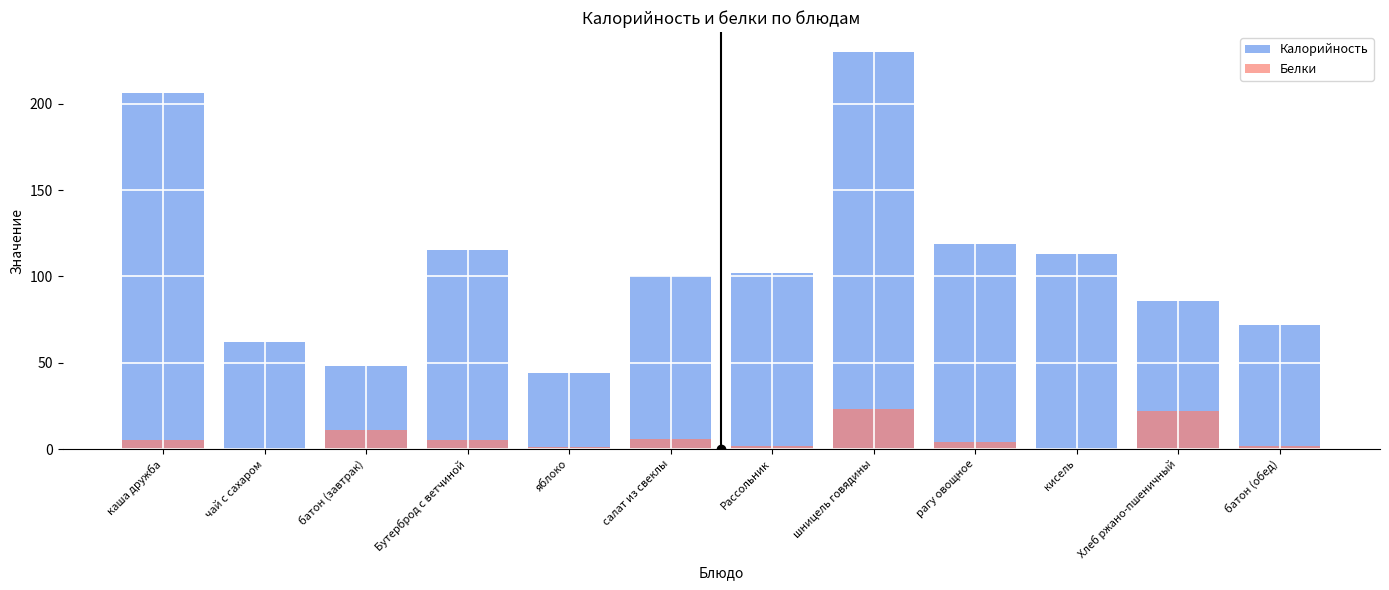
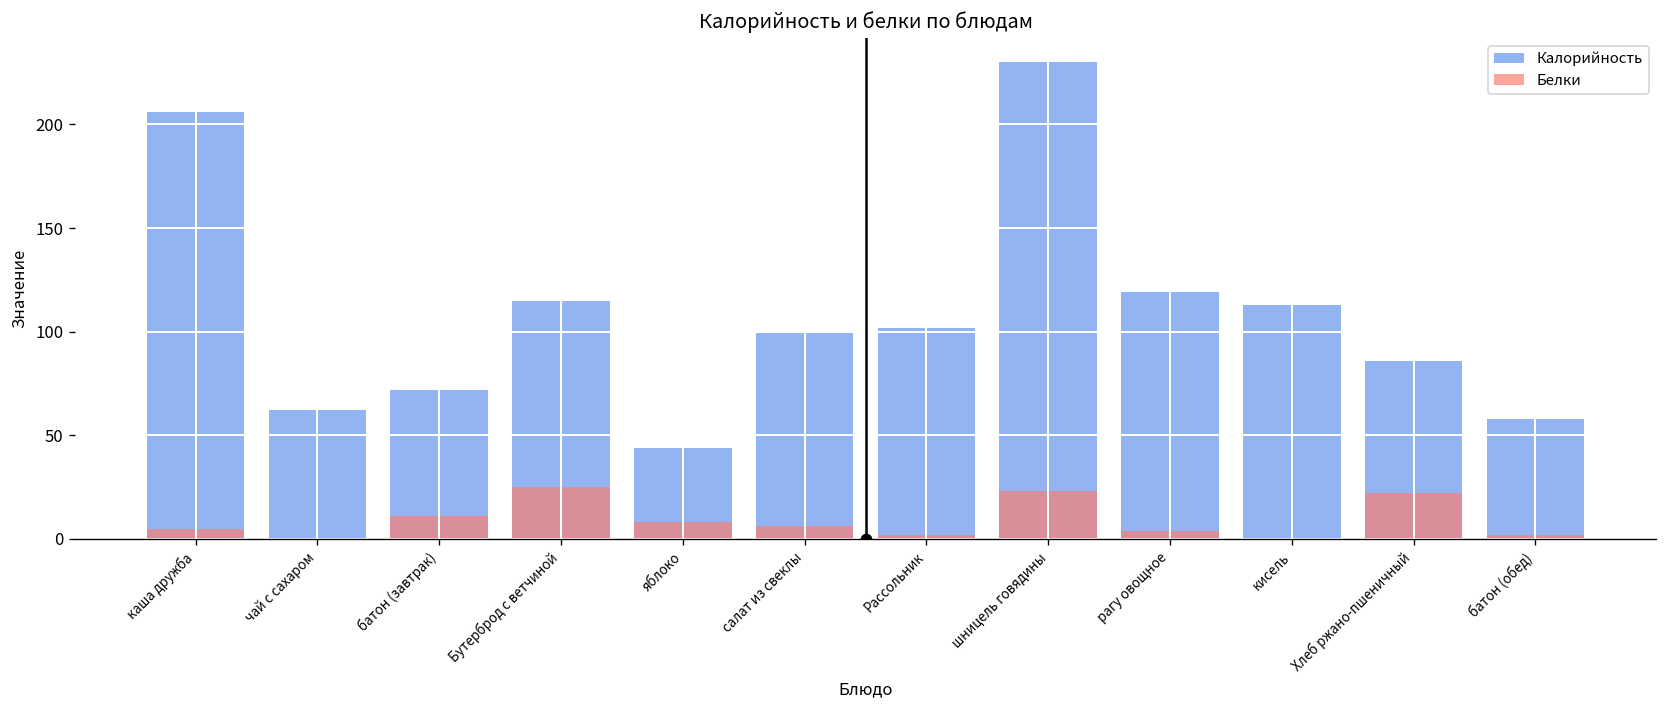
  {
    "Калорийность": {
      "каша дружба": 206,
      "чай с сахаром": 62,
-     "батон (завтрак)": 48,
+     "батон (завтрак)": 72,
      "Бутерброд с ветчиной": 115,
      "яблоко": 44,
      "салат из свеклы": 100,
      "Рассольник": 102,
      "шницель говядины": 230,
      "рагу овощное": 119,
      "кисель": 113,
      "Хлеб ржано-пшеничный": 86,
-     "батон (обед)": 72
+     "батон (обед)": 58
    },
    "Белки": {
      "чай с сахаром": 0,
-     "Бутерброд с ветчиной": 5,
-     "яблоко": 1,
+     "Бутерброд с ветчиной": 25,
+     "яблоко": 8,
      "кисель": 0
    }
  }
